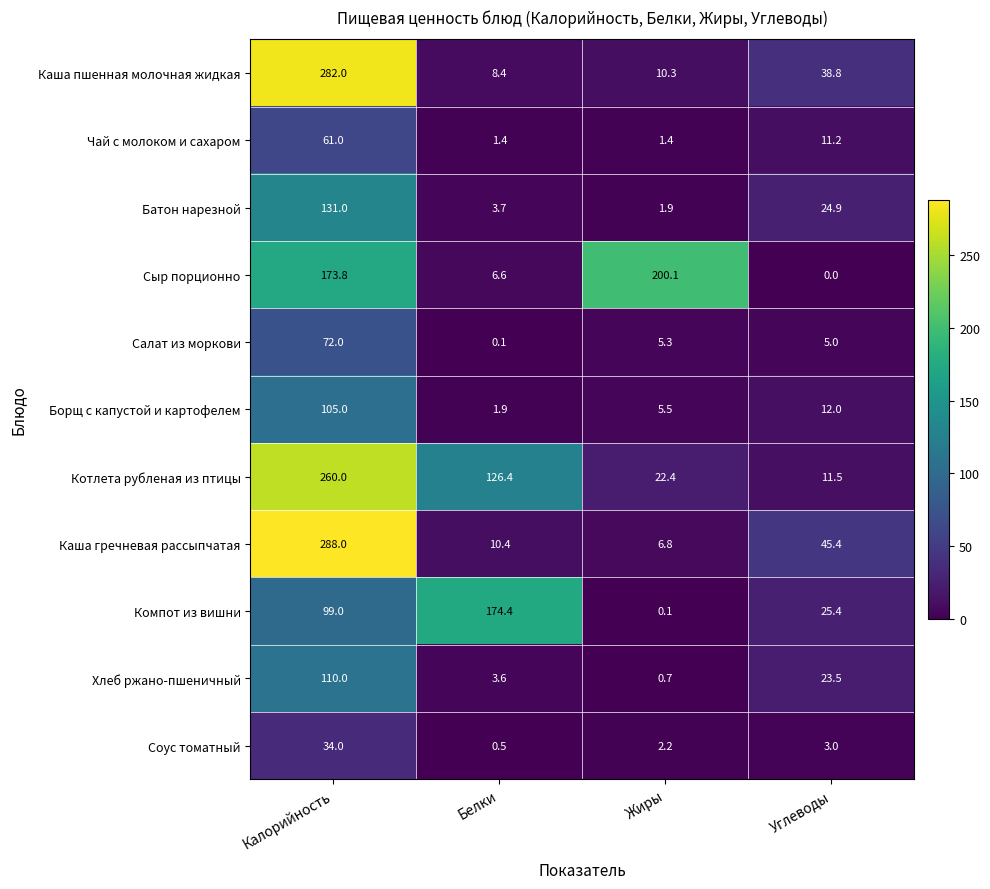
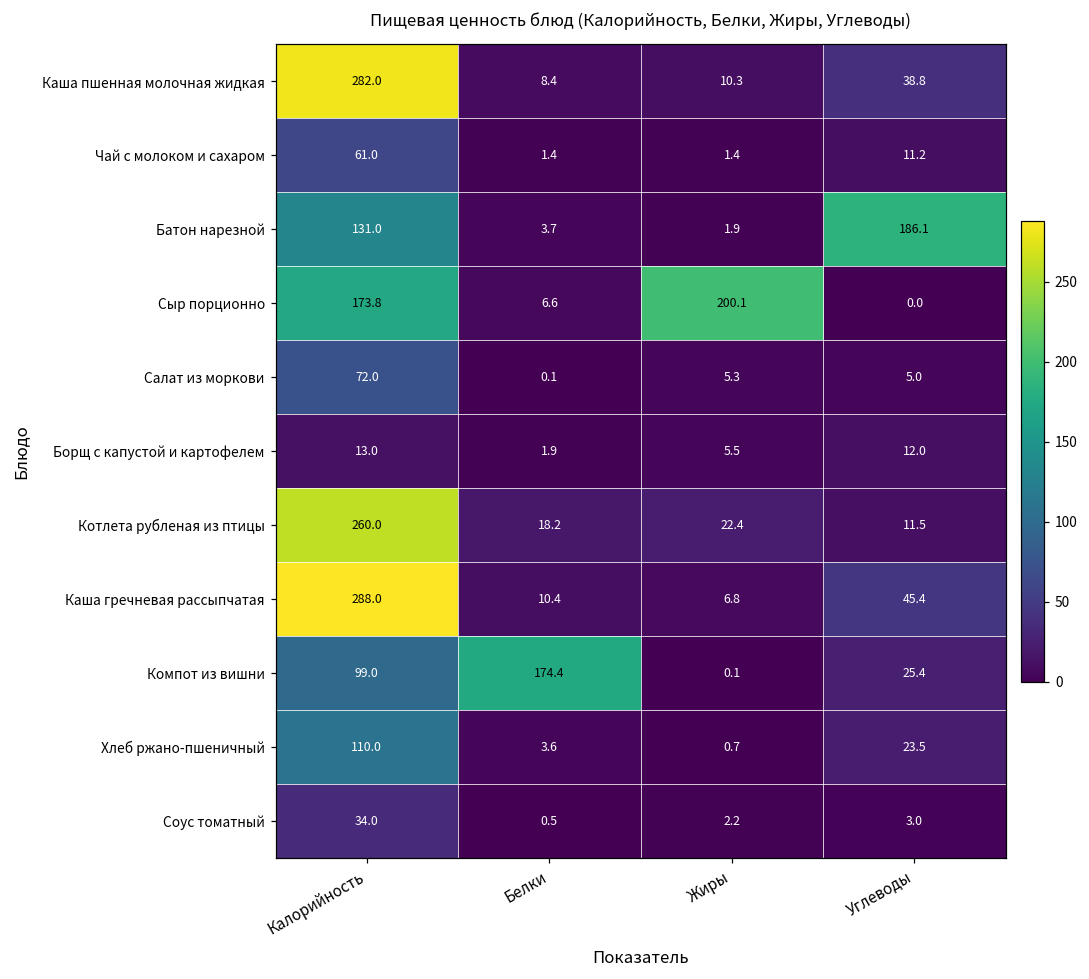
  {
    "Каша пшенная молочная жидкая": {
      "Калорийность": 282.0,
      "Белки": 8.4,
      "Жиры": 10.3,
      "Углеводы": 38.8
    },
    "Чай с молоком и сахаром": {
      "Калорийность": 61.0,
      "Белки": 1.4,
      "Жиры": 1.4,
      "Углеводы": 11.2
    },
    "Батон нарезной": {
      "Калорийность": 131.0,
      "Белки": 3.7,
      "Жиры": 1.9,
-     "Углеводы": 24.9
+     "Углеводы": 186.1
    },
    "Сыр порционно": {
      "Калорийность": 173.8,
      "Белки": 6.6,
      "Жиры": 200.1,
      "Углеводы": 0.0
    },
    "Салат из моркови": {
      "Калорийность": 72.0,
      "Белки": 0.1,
      "Жиры": 5.3,
      "Углеводы": 5.0
    },
    "Борщ с капустой и картофелем": {
-     "Калорийность": 105.0,
+     "Калорийность": 13.0,
      "Белки": 1.9,
      "Жиры": 5.5,
      "Углеводы": 12.0
    },
    "Котлета рубленая из птицы": {
      "Калорийность": 260.0,
-     "Белки": 126.4,
+     "Белки": 18.2,
      "Жиры": 22.4,
      "Углеводы": 11.5
    },
    "Каша гречневая рассыпчатая": {
      "Калорийность": 288.0,
      "Белки": 10.4,
      "Жиры": 6.8,
      "Углеводы": 45.4
    },
    "Компот из вишни": {
      "Калорийность": 99.0,
      "Белки": 174.4,
      "Жиры": 0.1,
      "Углеводы": 25.4
    },
    "Хлеб ржано-пшеничный": {
      "Калорийность": 110.0,
      "Белки": 3.6,
      "Жиры": 0.7,
      "Углеводы": 23.5
    },
    "Соус томатный": {
      "Калорийность": 34.0,
      "Белки": 0.5,
      "Жиры": 2.2,
      "Углеводы": 3.0
    }
  }
